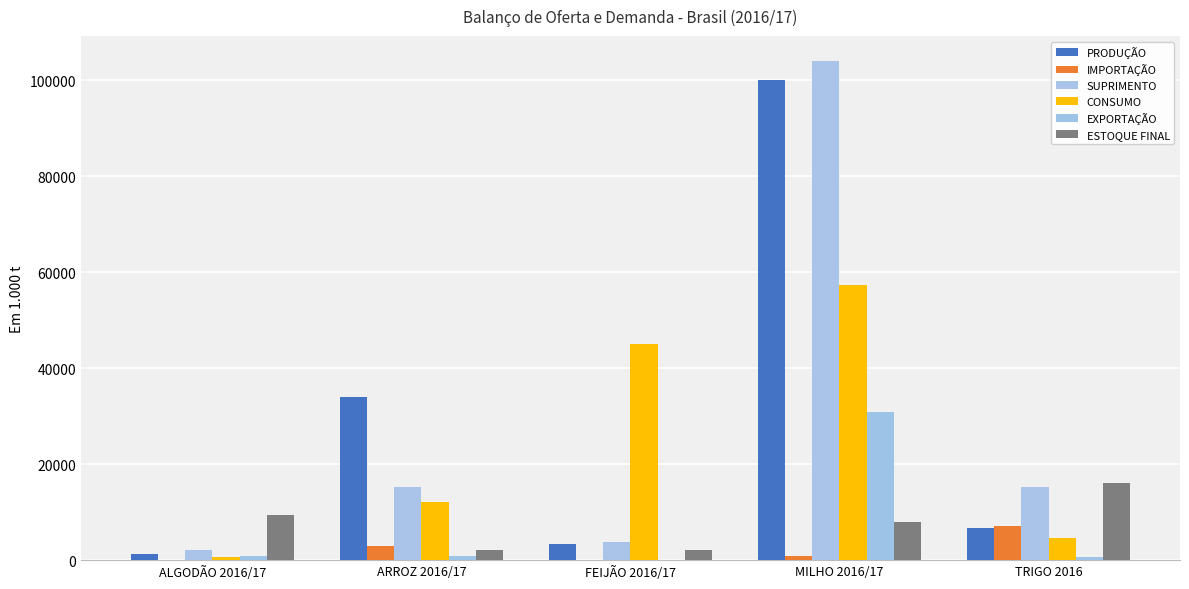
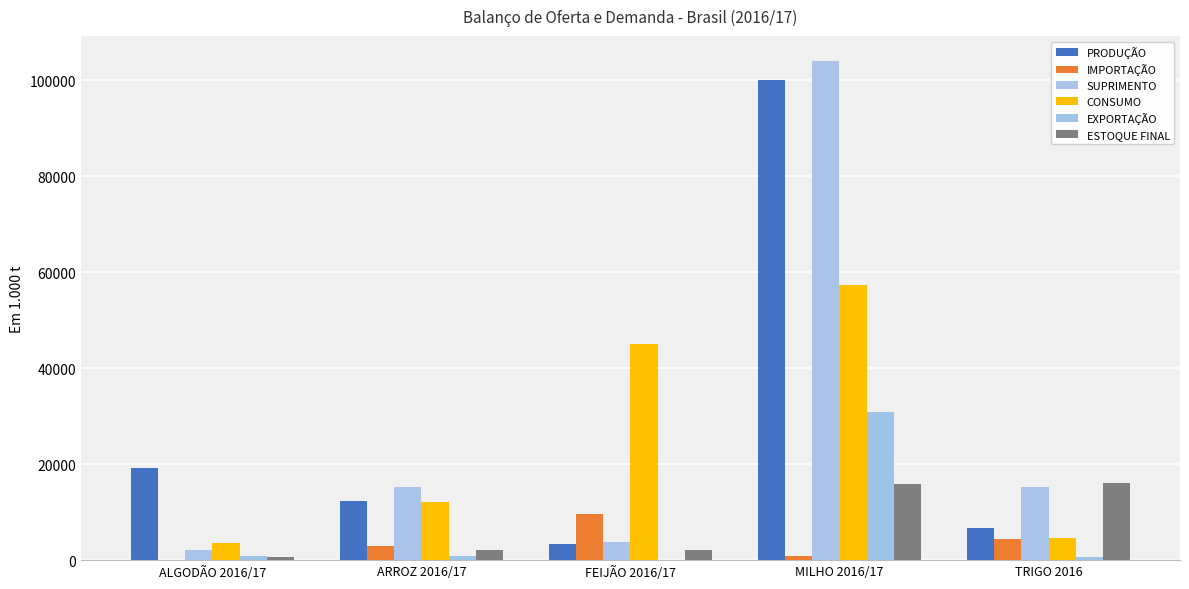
  {
    "PRODUÇÃO": {
-     "ALGODÃO 2016/17": 1000,
-     "ARROZ 2016/17": 34000,
+     "ALGODÃO 2016/17": 19000,
+     "ARROZ 2016/17": 12000,
      "FEIJÃO 2016/17": 3000,
      "MILHO 2016/17": 100000,
      "TRIGO 2016": 7000
    },
    "IMPORTAÇÃO": {
      "ARROZ 2016/17": 3000,
-     "FEIJÃO 2016/17": 0,
+     "FEIJÃO 2016/17": 10000,
      "MILHO 2016/17": 1000,
-     "TRIGO 2016": 7000
+     "TRIGO 2016": 4000
    },
    "CONSUMO": {
-     "ALGODÃO 2016/17": 1000,
+     "ALGODÃO 2016/17": 4000,
      "ARROZ 2016/17": 12000,
      "FEIJÃO 2016/17": 45000,
      "MILHO 2016/17": 57000,
      "TRIGO 2016": 5000
    },
    "ESTOQUE FINAL": {
-     "ALGODÃO 2016/17": 9000,
+     "ALGODÃO 2016/17": 1000,
      "ARROZ 2016/17": 2000,
      "FEIJÃO 2016/17": 2000,
-     "MILHO 2016/17": 8000,
+     "MILHO 2016/17": 16000,
      "TRIGO 2016": 16000
    }
  }
